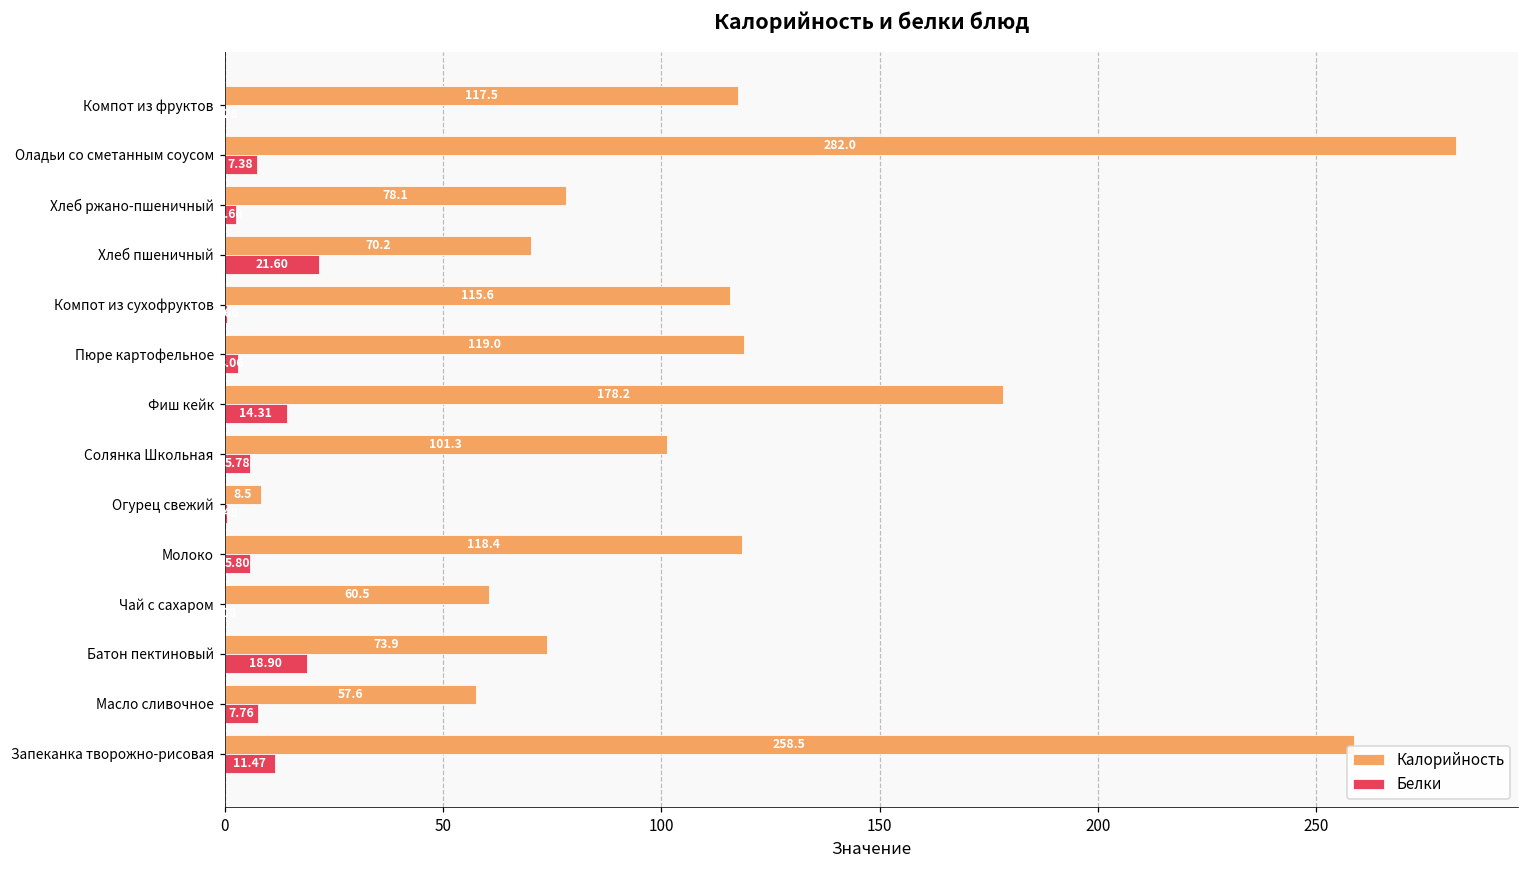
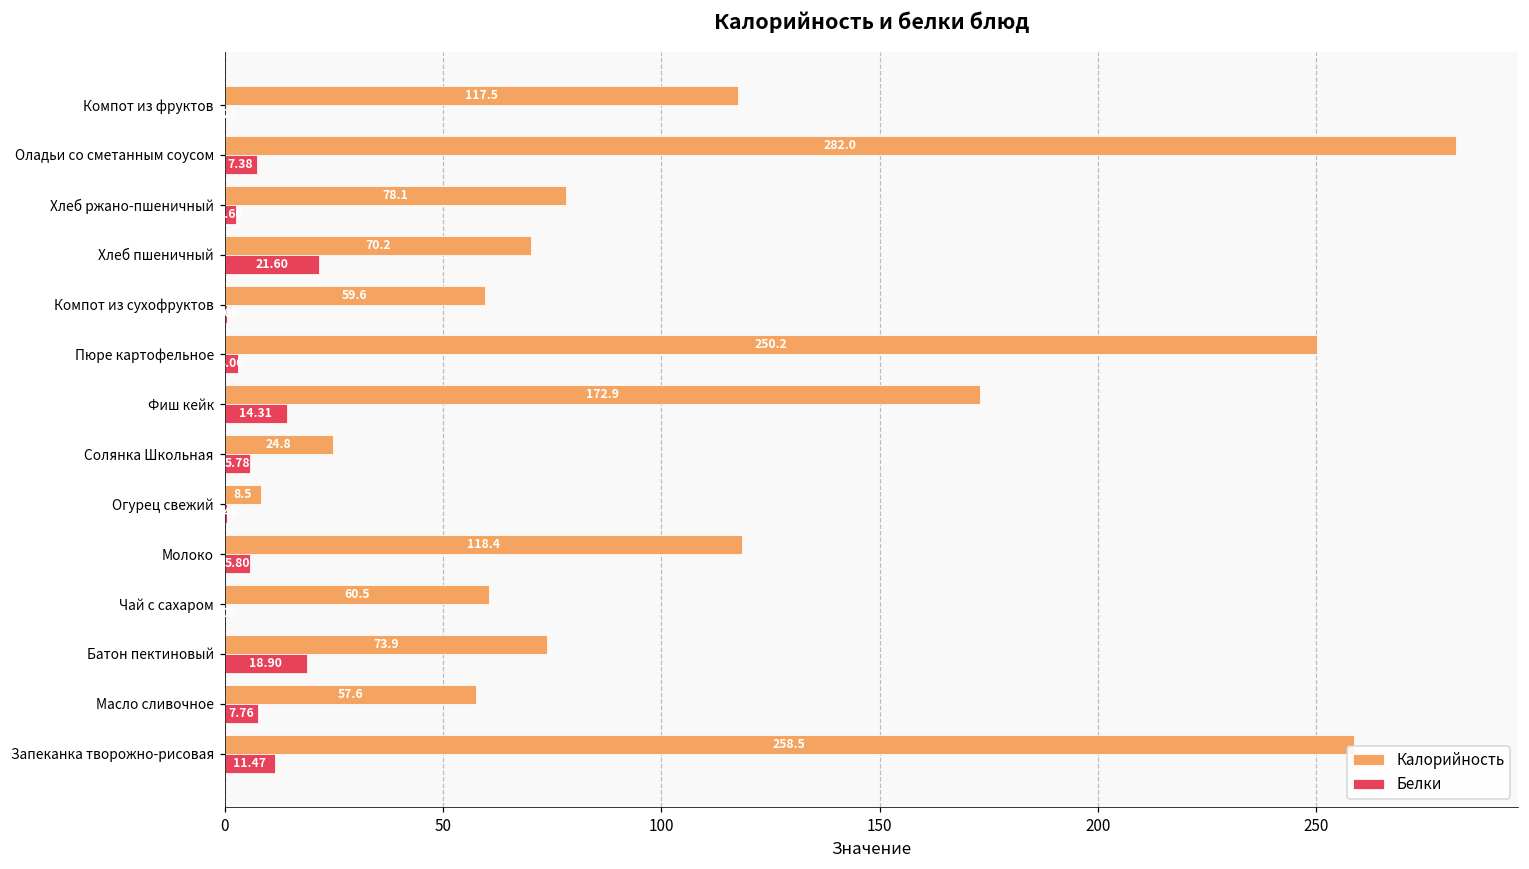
  {
    "Калорийность": {
      "Компот из фруктов": 117.5,
      "Оладьи со сметанным соусом": 282.0,
      "Хлеб ржано-пшеничный": 78.1,
      "Хлеб пшеничный": 70.2,
-     "Компот из сухофруктов": 115.6,
-     "Пюре картофельное": 119.0,
-     "Фиш кейк": 178.2,
-     "Солянка Школьная": 101.3,
+     "Компот из сухофруктов": 59.6,
+     "Пюре картофельное": 250.2,
+     "Фиш кейк": 172.9,
+     "Солянка Школьная": 24.8,
      "Огурец свежий": 8.5,
      "Молоко": 118.4,
      "Чай с сахаром": 60.5,
      "Батон пектиновый": 73.9,
      "Масло сливочное": 57.6,
      "Запеканка творожно-рисовая": 258.5
    },
    "Белки": {
      "Оладьи со сметанным соусом": 7.38,
      "Хлеб пшеничный": 21.60,
      "Фиш кейк": 14.31,
      "Солянка Школьная": 5.78,
      "Молоко": 5.80,
      "Батон пектиновый": 18.90,
      "Масло сливочное": 7.76,
      "Запеканка творожно-рисовая": 11.47
    }
  }
